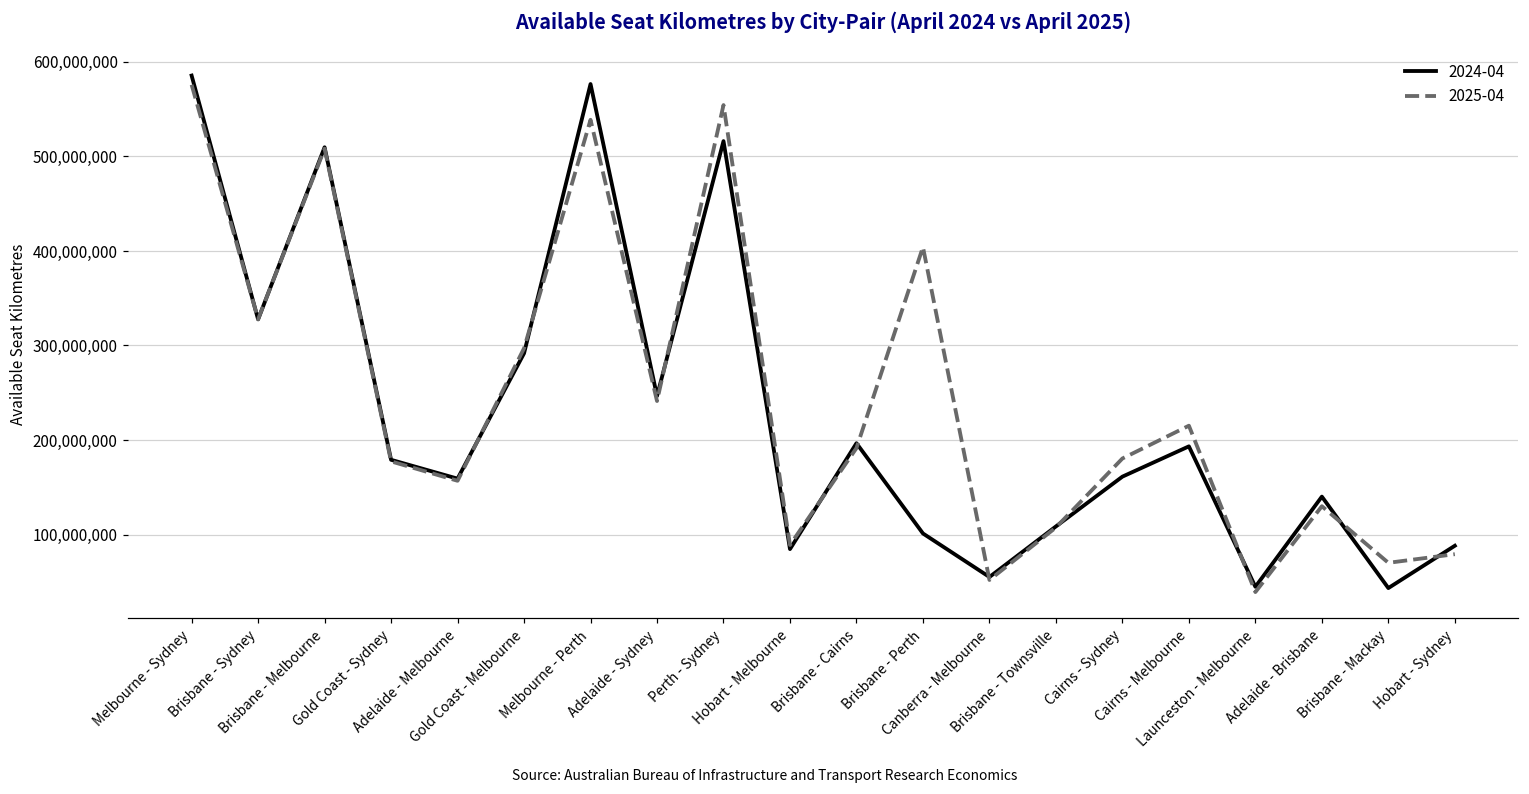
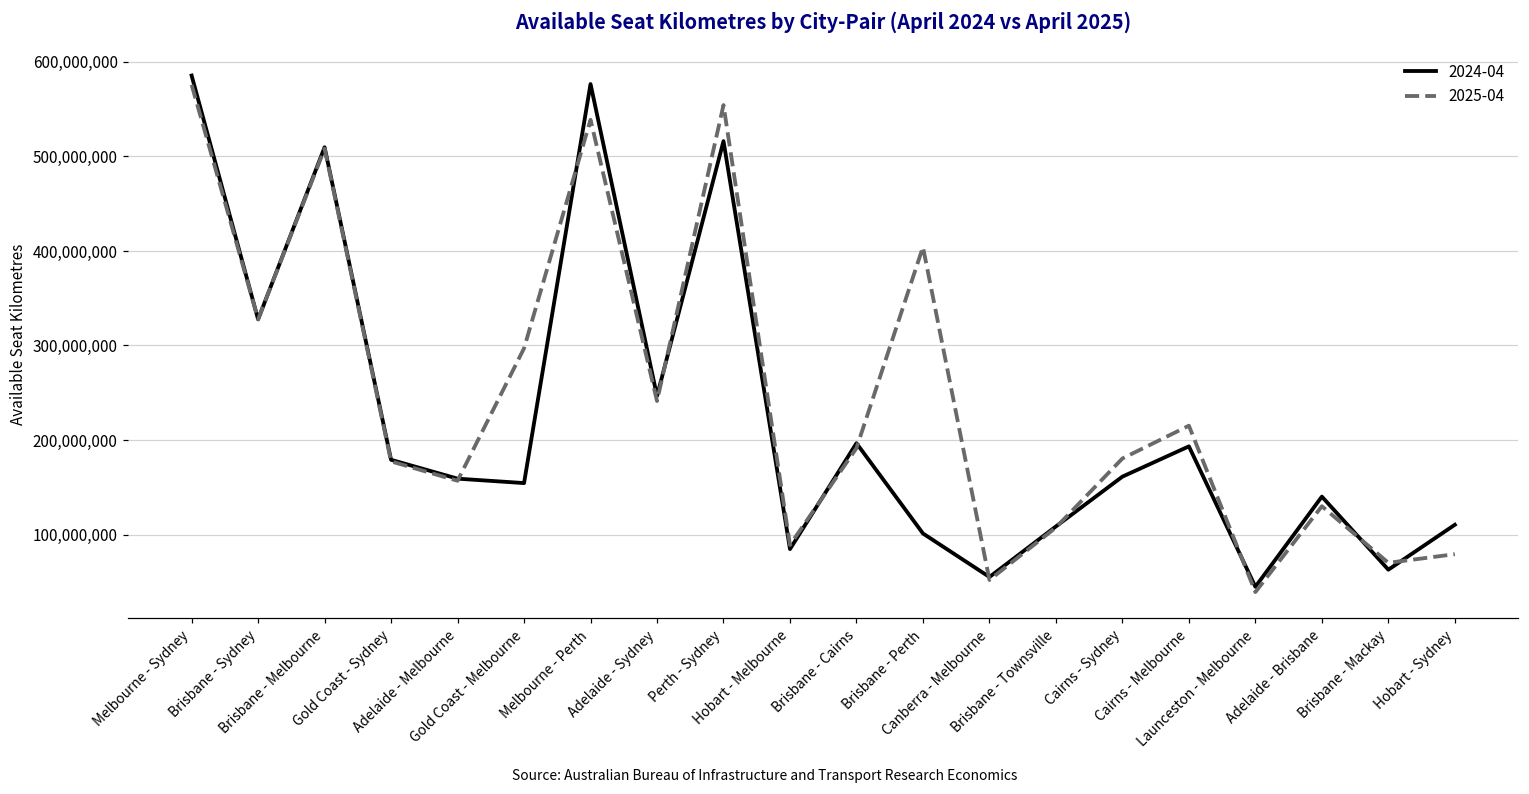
  {
    "2024-04": {
      "Melbourne - Sydney": "590,000,000",
-     "Gold Coast - Melbourne": "290,000,000",
+     "Gold Coast - Melbourne": "150,000,000",
      "Melbourne - Perth": "580,000,000",
      "Adelaide - Sydney": "250,000,000",
      "Perth - Sydney": "520,000,000",
      "Hobart - Melbourne": "80,000,000",
      "Brisbane - Cairns": "200,000,000",
      "Brisbane - Perth": "100,000,000",
      "Canberra - Melbourne": "60,000,000",
      "Cairns - Sydney": "160,000,000",
      "Cairns - Melbourne": "190,000,000",
      "Launceston - Melbourne": "40,000,000",
      "Adelaide - Brisbane": "140,000,000",
-     "Brisbane - Mackay": "40,000,000",
-     "Hobart - Sydney": "90,000,000"
+     "Brisbane - Mackay": "60,000,000",
+     "Hobart - Sydney": "110,000,000"
    },
    "2025-04": {
      "Melbourne - Sydney": "580,000,000",
      "Gold Coast - Melbourne": "300,000,000",
      "Melbourne - Perth": "540,000,000",
      "Adelaide - Sydney": "240,000,000",
      "Perth - Sydney": "550,000,000",
      "Hobart - Melbourne": "90,000,000",
      "Brisbane - Cairns": "190,000,000",
      "Brisbane - Perth": "400,000,000",
      "Canberra - Melbourne": "50,000,000",
      "Cairns - Sydney": "180,000,000",
      "Cairns - Melbourne": "220,000,000",
      "Launceston - Melbourne": "40,000,000",
      "Adelaide - Brisbane": "130,000,000",
      "Brisbane - Mackay": "70,000,000",
      "Hobart - Sydney": "80,000,000"
    }
  }
